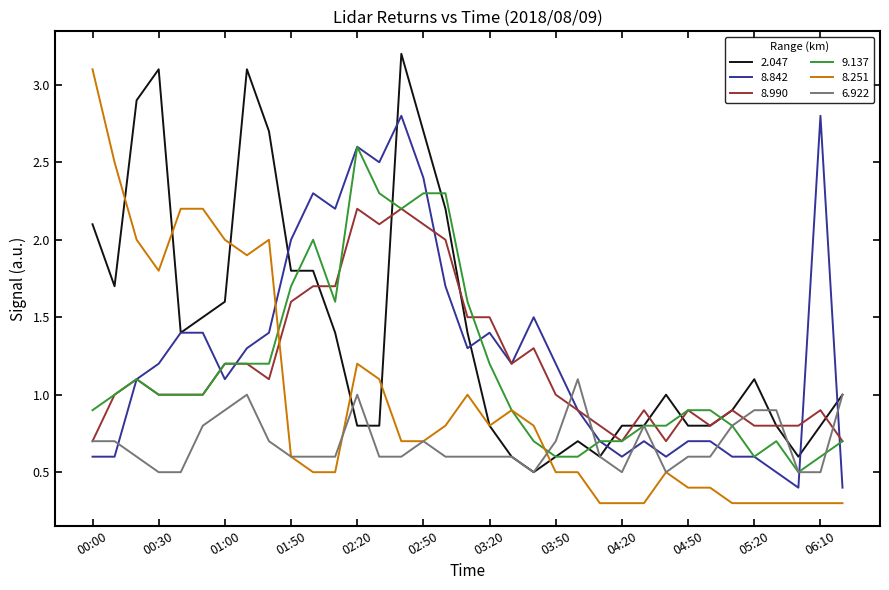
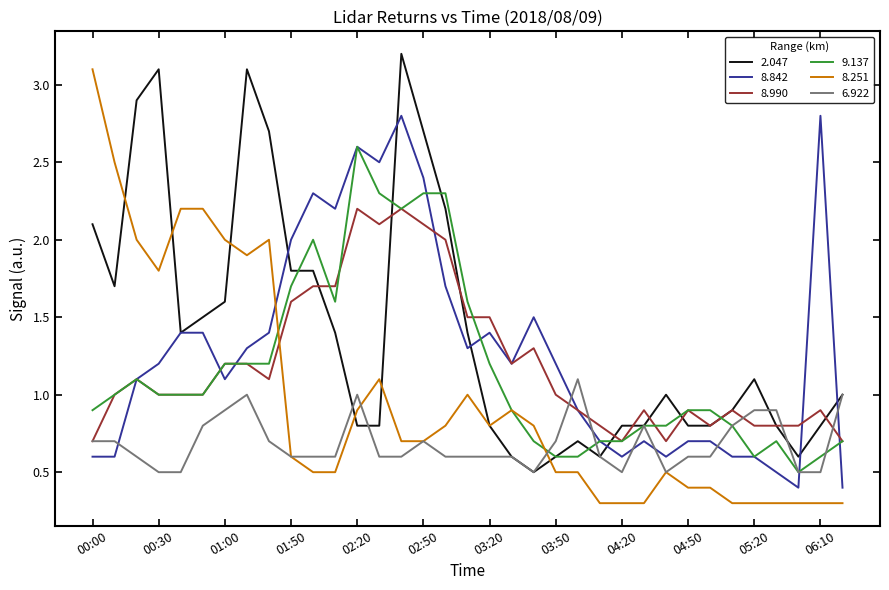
  {
    "2.047": {
      "00:00": 2.1,
      "00:30": 3.1,
      "01:00": 1.6,
      "01:50": 1.8,
      "02:20": 0.8,
      "02:50": 2.7,
      "04:20": 0.8,
      "04:50": 0.8,
      "05:20": 1.1,
      "06:10": 0.8
    },
    "8.842": {
      "00:00": 0.6,
      "00:30": 1.2,
      "01:00": 1.1,
      "01:50": 2.0,
      "02:50": 2.4,
      "03:20": 1.4,
      "03:50": 1.2,
      "04:20": 0.6,
      "04:50": 0.7,
      "06:10": 2.8
    },
    "8.990": {
      "01:50": 1.6,
      "02:20": 2.2,
      "02:50": 2.1,
      "03:20": 1.5,
      "03:50": 1.0,
      "05:20": 0.8,
      "06:10": 0.9
    },
    "9.137": {
      "00:00": 0.9,
      "01:50": 1.7,
      "02:50": 2.3,
      "03:20": 1.2,
      "06:10": 0.6
    },
    "8.251": {
      "00:00": 3.1,
      "00:30": 1.8,
      "01:00": 2.0,
-     "02:20": 1.2,
+     "02:20": 0.9,
      "03:50": 0.5,
      "04:20": 0.3,
      "04:50": 0.4,
      "05:20": 0.3,
      "06:10": 0.3
    },
    "6.922": {
      "00:30": 0.5,
      "01:00": 0.9,
      "02:20": 1.0,
      "03:20": 0.6,
      "03:50": 0.7,
      "04:20": 0.5,
      "04:50": 0.6,
      "05:20": 0.9,
      "06:10": 0.5
    }
  }
